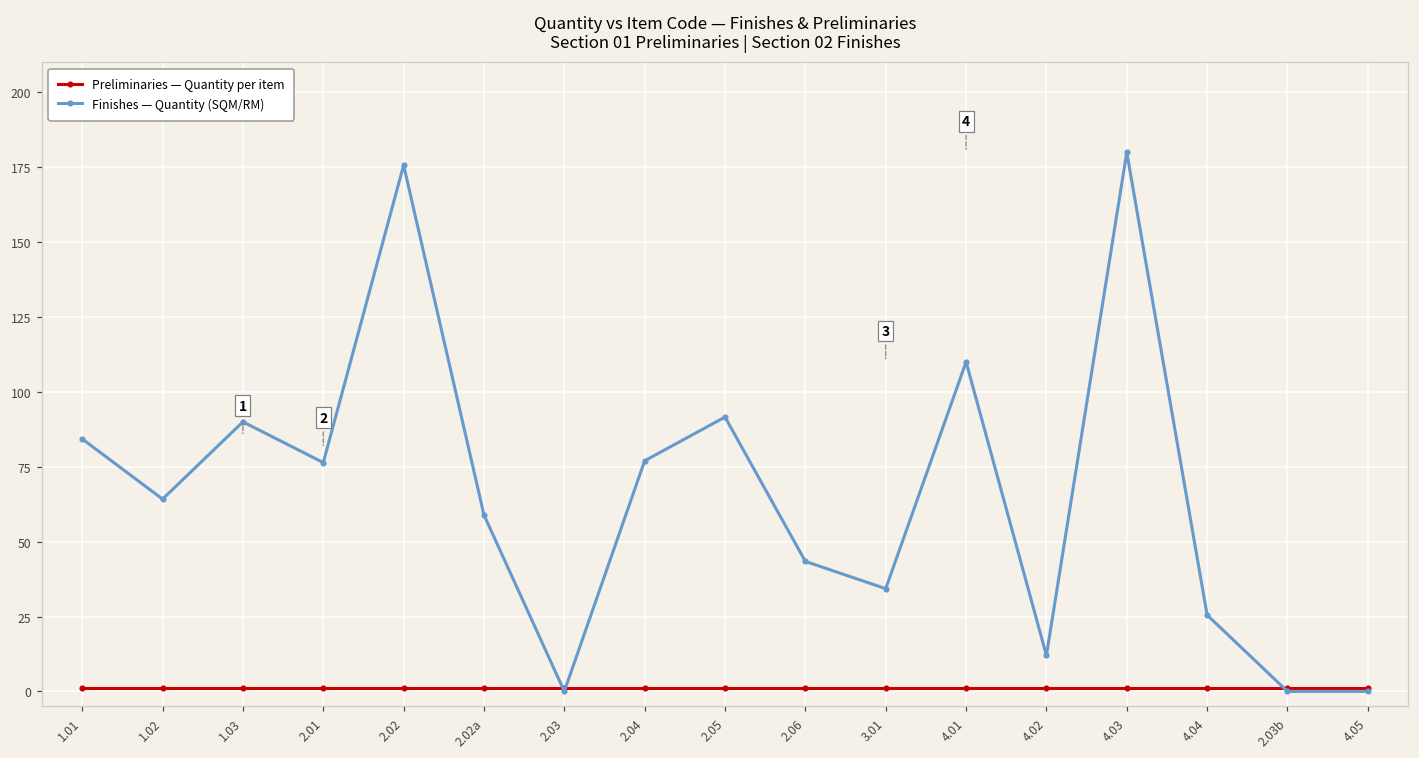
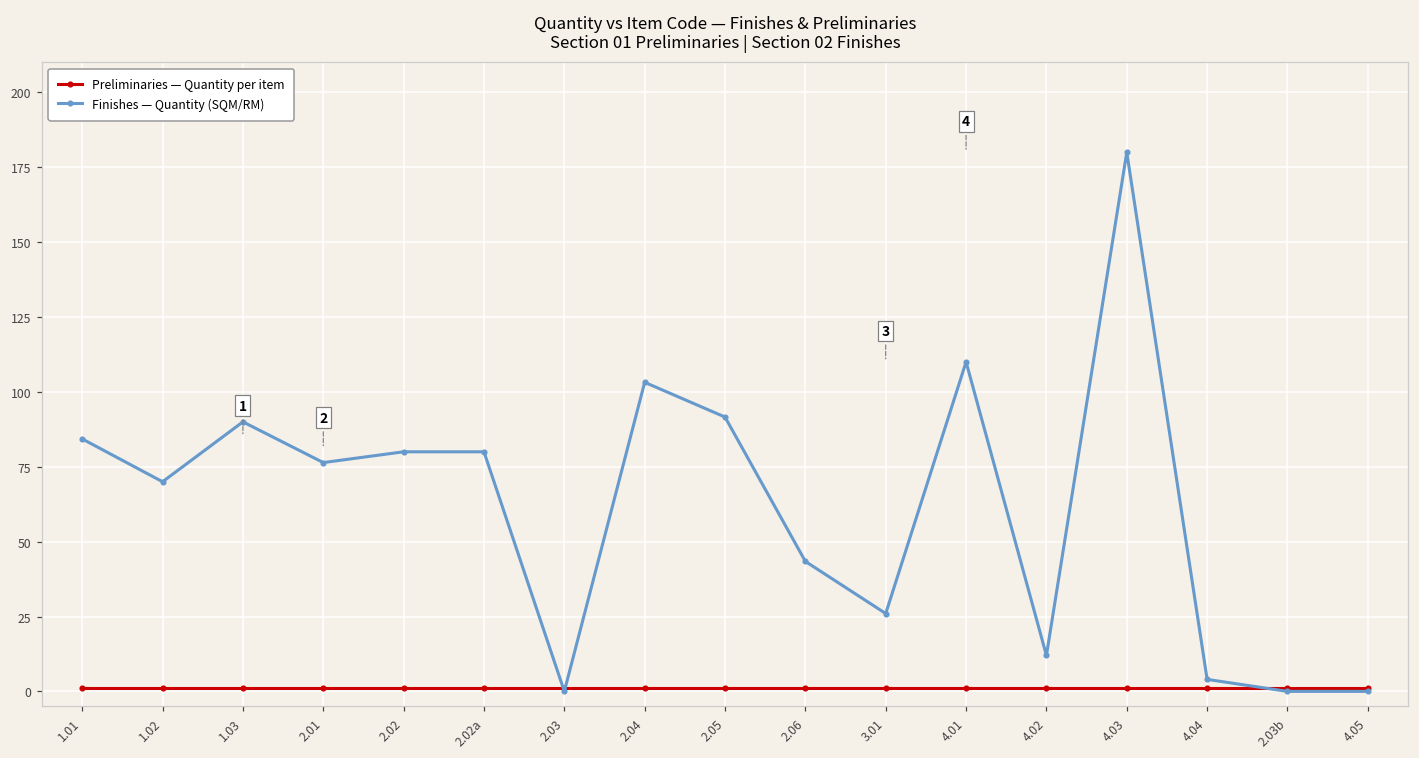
  {
    "Preliminaries — Quantity per item": {
      "1.01": 1,
      "1.02": 1,
      "1.03": 1,
      "2.01": 1,
      "2.02": 1,
      "2.02a": 1,
      "2.03": 1,
      "2.04": 1,
      "2.05": 1,
      "2.06": 1,
      "3.01": 1,
      "4.01": 1,
      "4.02": 1,
      "4.03": 1,
      "4.04": 1,
      "2.03b": 1,
      "4.05": 1
    },
    "Finishes — Quantity (SQM/RM)": {
      "1.01": 84,
-     "1.02": 64,
-     "2.02": 176,
-     "2.02a": 59,
+     "1.02": 70,
+     "2.02": 80,
+     "2.02a": 80,
      "2.03": 0,
-     "2.04": 77,
+     "2.04": 103,
      "2.05": 92,
      "2.06": 43,
-     "3.01": 34,
+     "3.01": 26,
      "4.01": 110,
      "4.02": 12,
      "4.03": 180,
-     "4.04": 26,
+     "4.04": 4,
      "2.03b": 0,
      "4.05": 0
    }
  }
